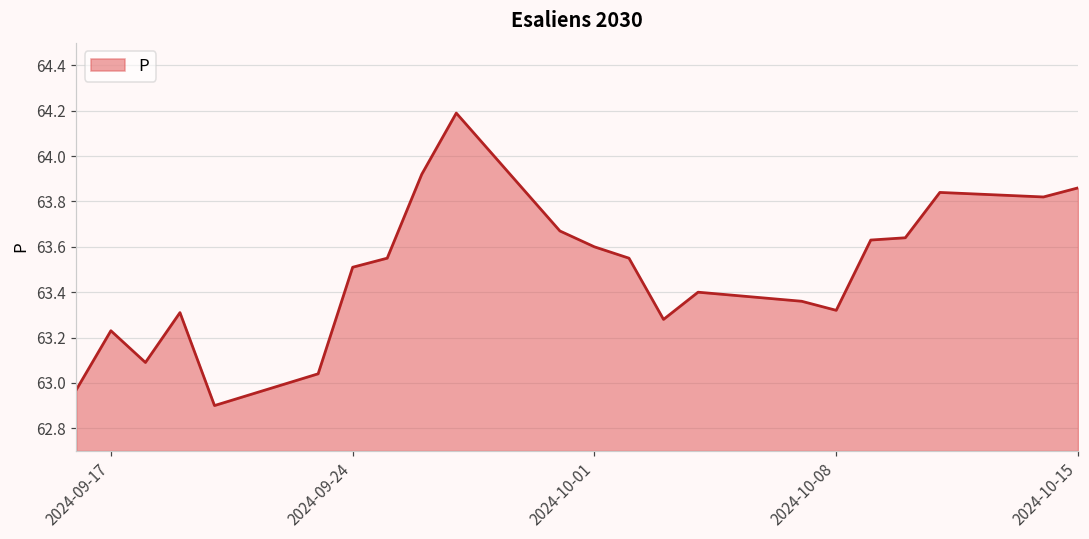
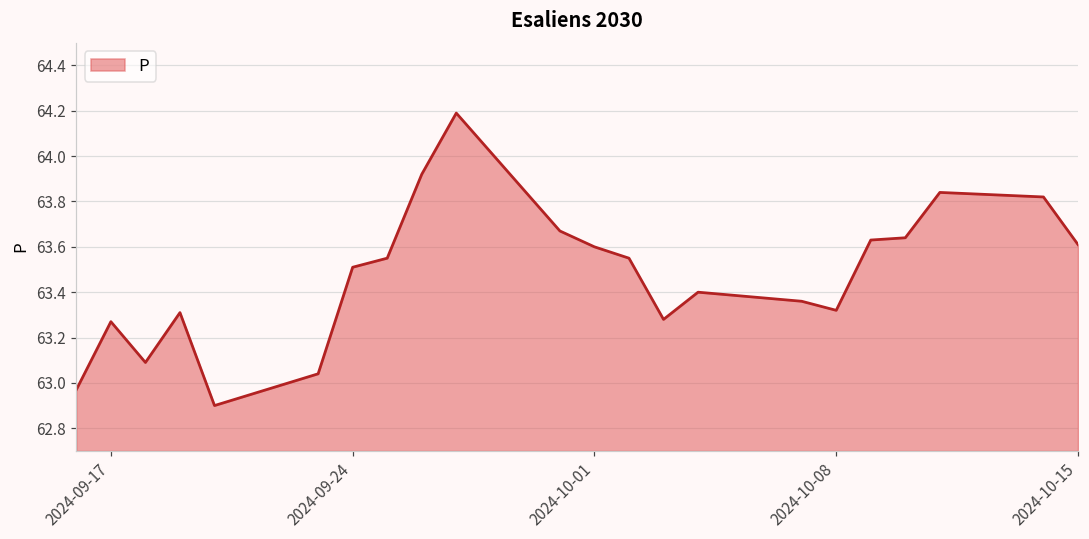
  {
-   "2024-09-17": 63.23,
+   "2024-09-17": 63.27,
    "2024-09-24": 63.51,
    "2024-10-01": 63.60,
    "2024-10-08": 63.32,
-   "2024-10-15": 63.86
+   "2024-10-15": 63.61
  }
